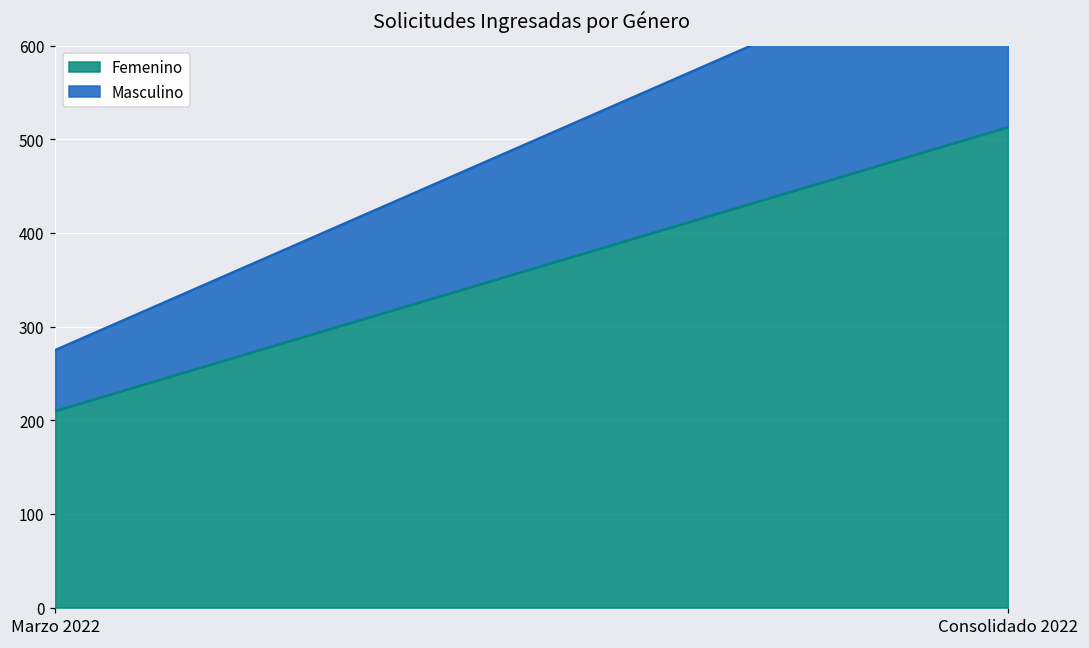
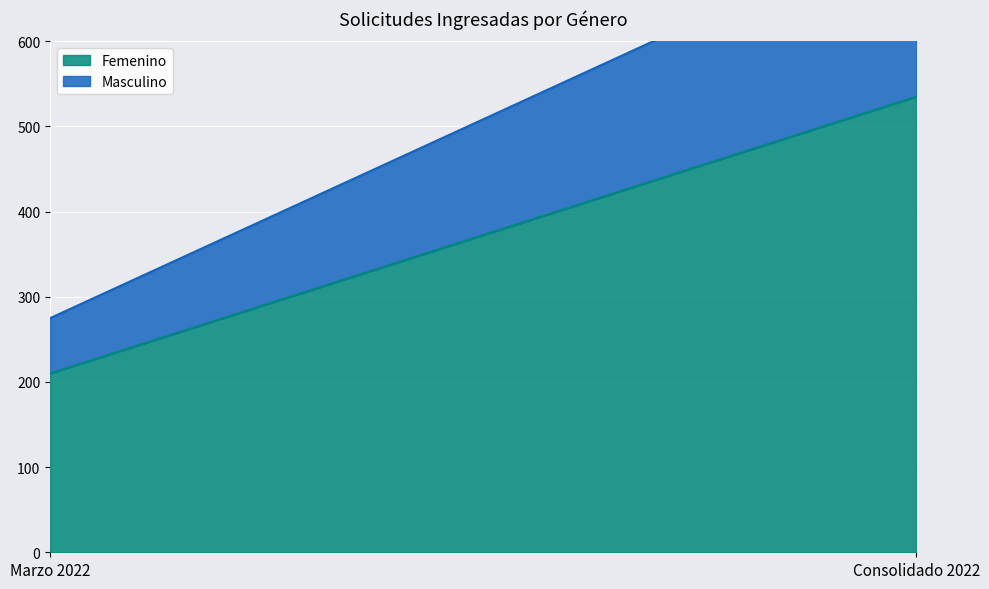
  {
    "Femenino": {
      "Marzo 2022": 210,
-     "Consolidado 2022": 510
+     "Consolidado 2022": 540
    },
    "Masculino": {
      "Marzo 2022": 70
    }
  }
